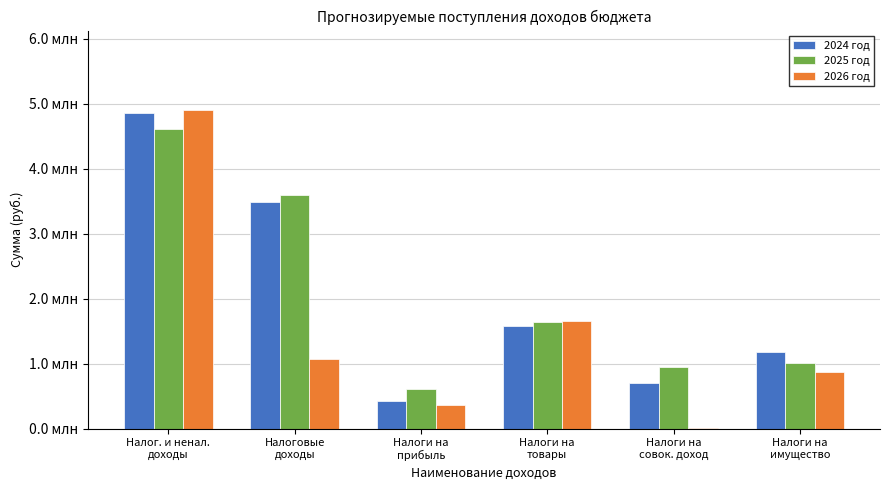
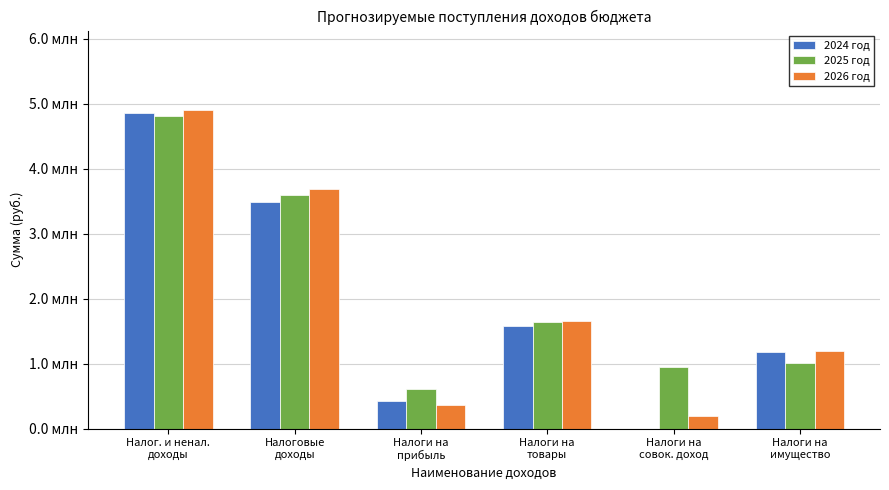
  {
    "2024 год": {
      "Налог. и ненал. доходы": "4.9 млн",
      "Налоговые доходы": "3.5 млн",
      "Налоги на прибыль": "0.4 млн",
      "Налоги на товары": "1.6 млн",
-     "Налоги на совок. доход": "0.7 млн",
+     "Налоги на совок. доход": "0.0 млн",
      "Налоги на имущество": "1.2 млн"
    },
    "2025 год": {
-     "Налог. и ненал. доходы": "4.6 млн",
+     "Налог. и ненал. доходы": "4.8 млн",
      "Налоговые доходы": "3.6 млн",
      "Налоги на прибыль": "0.6 млн",
      "Налоги на товары": "1.6 млн",
      "Налоги на совок. доход": "0.9 млн",
      "Налоги на имущество": "1.0 млн"
    },
    "2026 год": {
      "Налог. и ненал. доходы": "4.9 млн",
-     "Налоговые доходы": "1.1 млн",
+     "Налоговые доходы": "3.7 млн",
      "Налоги на прибыль": "0.4 млн",
      "Налоги на товары": "1.7 млн",
-     "Налоги на совок. доход": "0.0 млн",
-     "Налоги на имущество": "0.9 млн"
+     "Налоги на совок. доход": "0.2 млн",
+     "Налоги на имущество": "1.2 млн"
    }
  }
